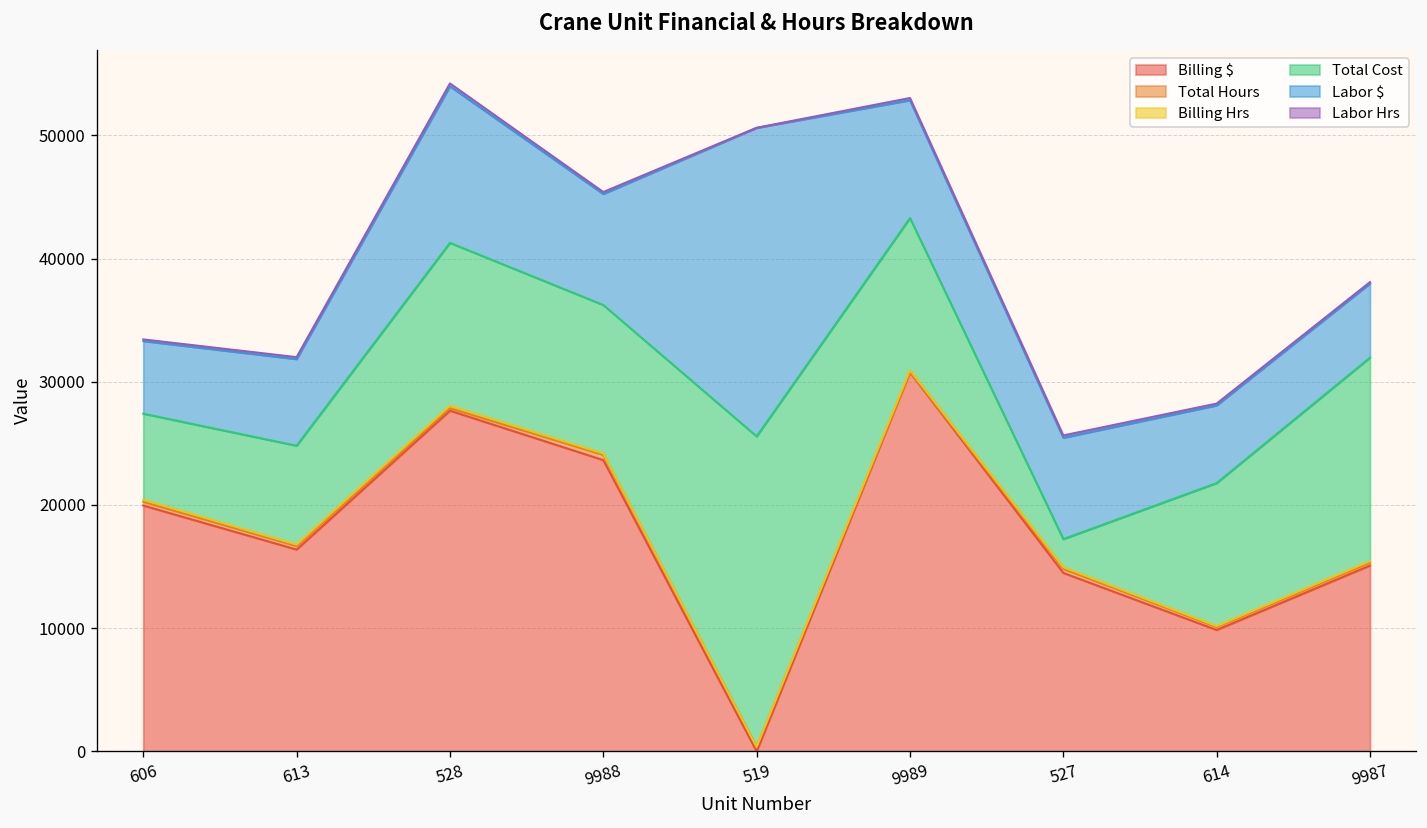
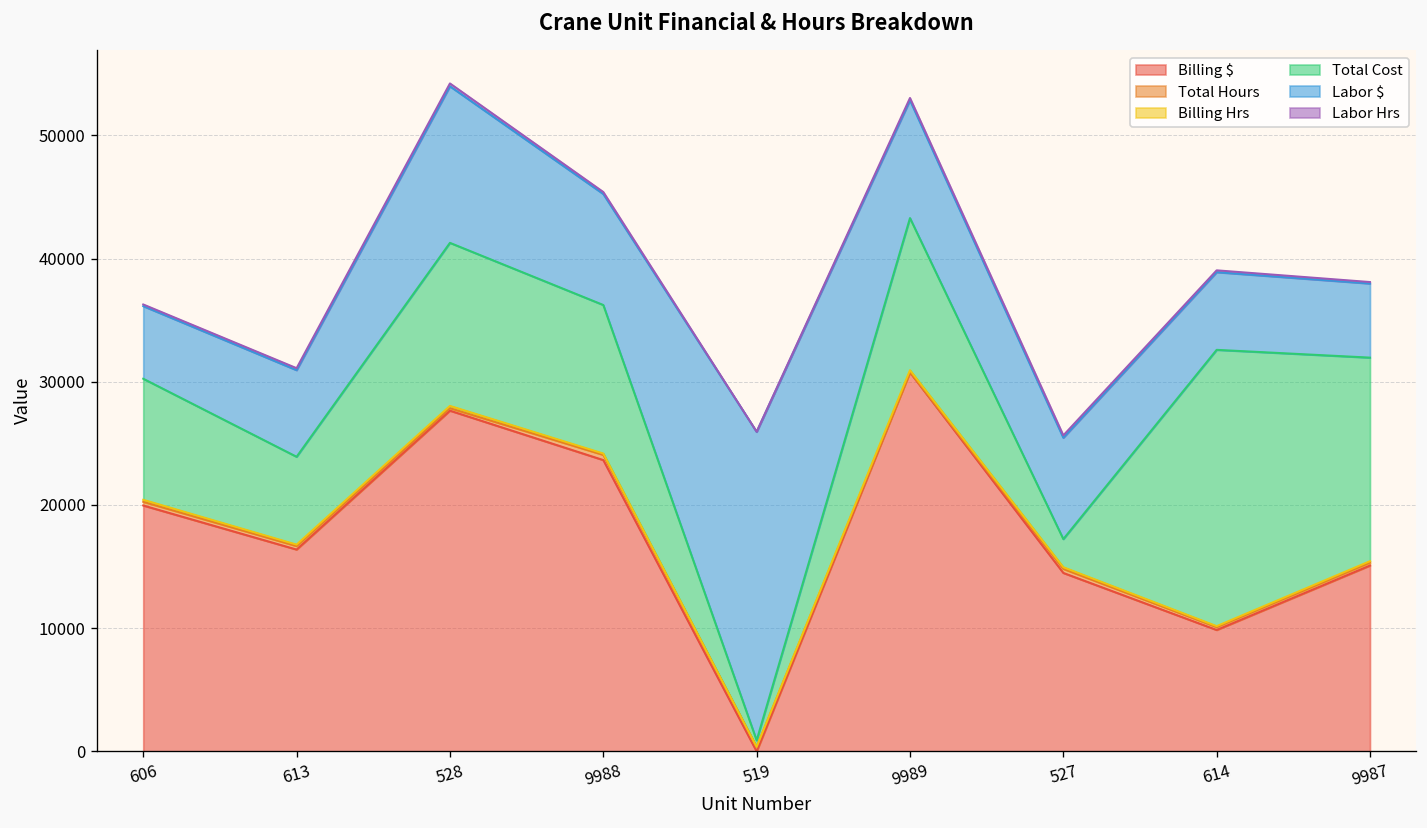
  {
    "Total Cost": {
-     "606": 7000,
-     "613": 8000,
+     "606": 9800,
+     "613": 7100,
      "528": 13200,
      "9988": 12100,
-     "519": 25200,
+     "519": 500,
      "9989": 12300,
      "527": 2300,
-     "614": 11600,
+     "614": 22400,
      "9987": 16500
    }
  }
